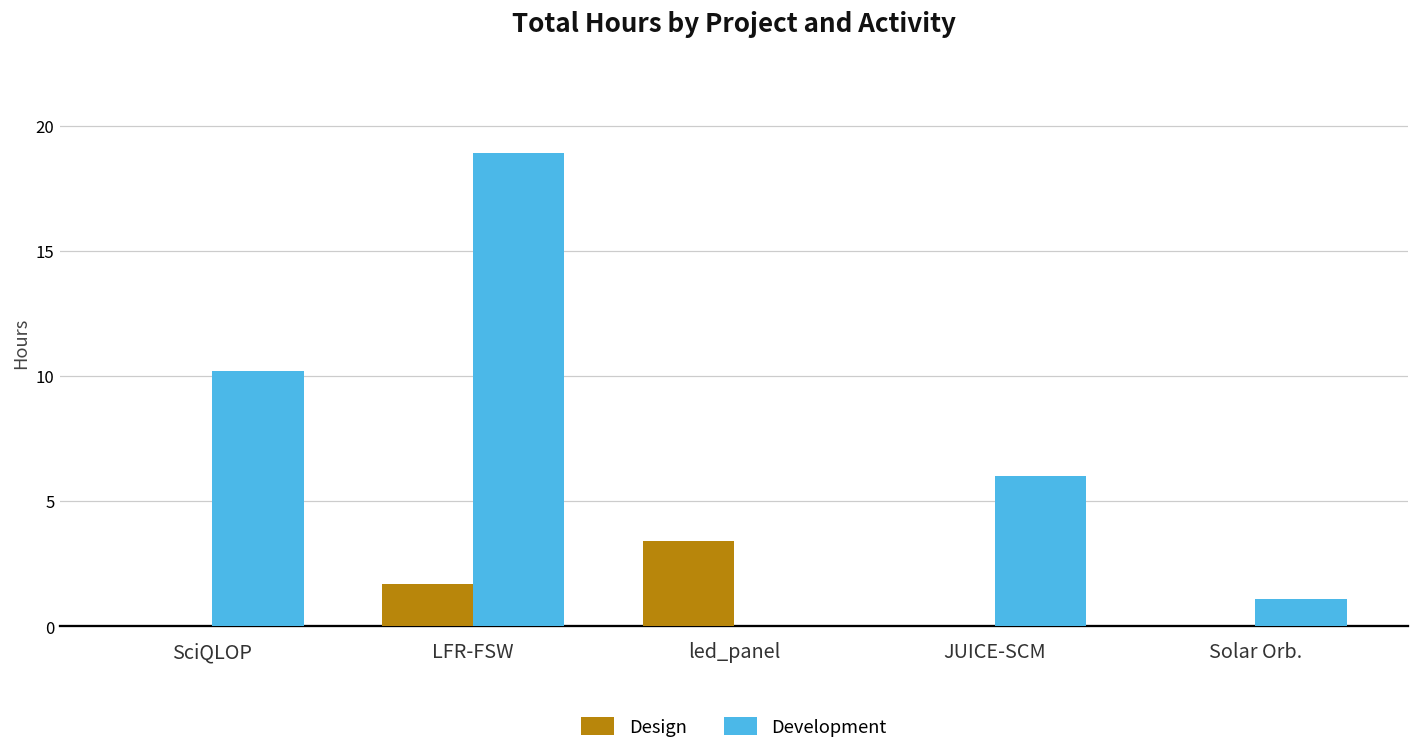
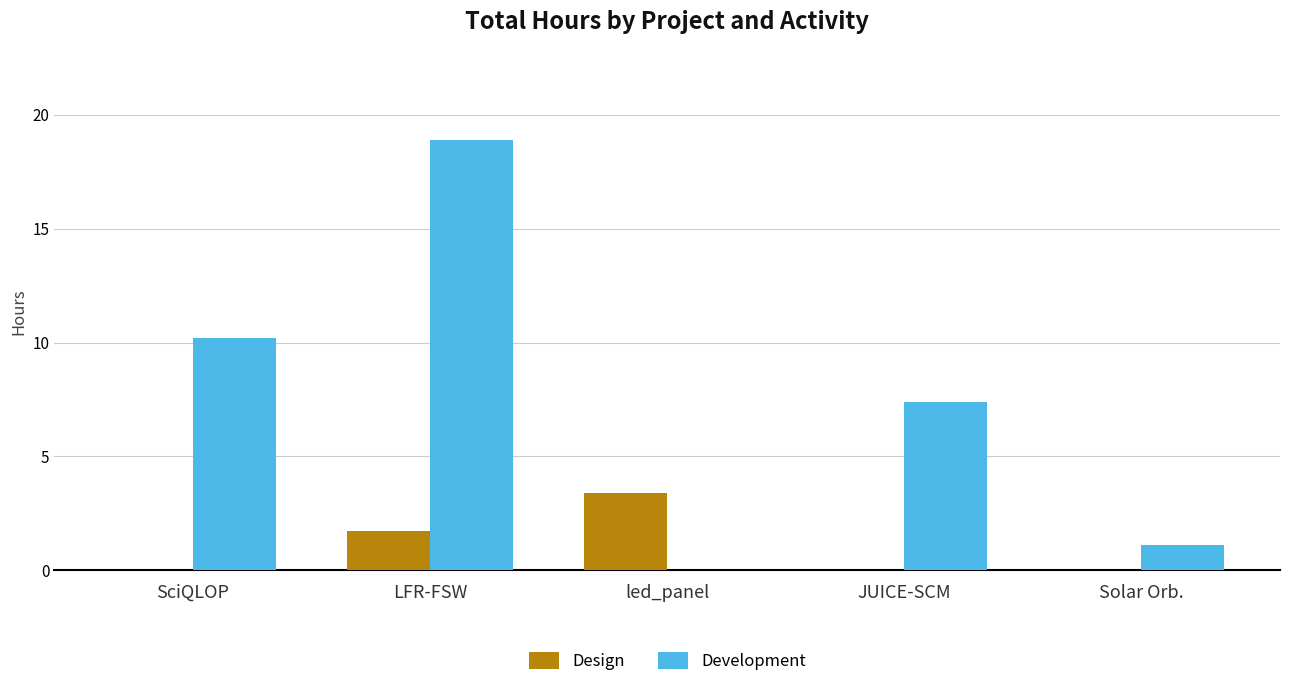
  {
    "Design": {
      "SciQLOP": 0.0,
      "LFR-FSW": 1.7,
      "led_panel": 3.4,
      "JUICE-SCM": 0.0,
      "Solar Orb.": 0.0
    },
    "Development": {
      "SciQLOP": 10.2,
      "LFR-FSW": 18.9,
      "led_panel": 0.0,
-     "JUICE-SCM": 6.0,
+     "JUICE-SCM": 7.4,
      "Solar Orb.": 1.1
    }
  }
